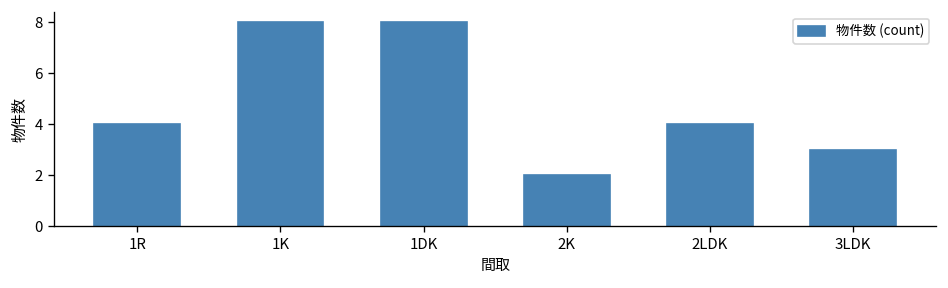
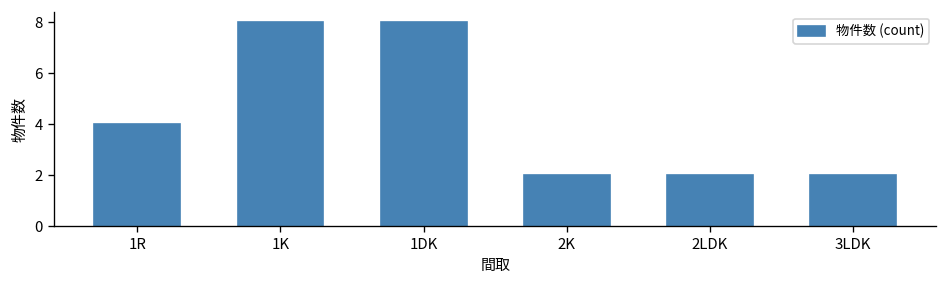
  {
    "1R": 4,
    "1K": 8,
    "1DK": 8,
    "2K": 2,
-   "2LDK": 4,
-   "3LDK": 3
+   "2LDK": 2,
+   "3LDK": 2
  }
